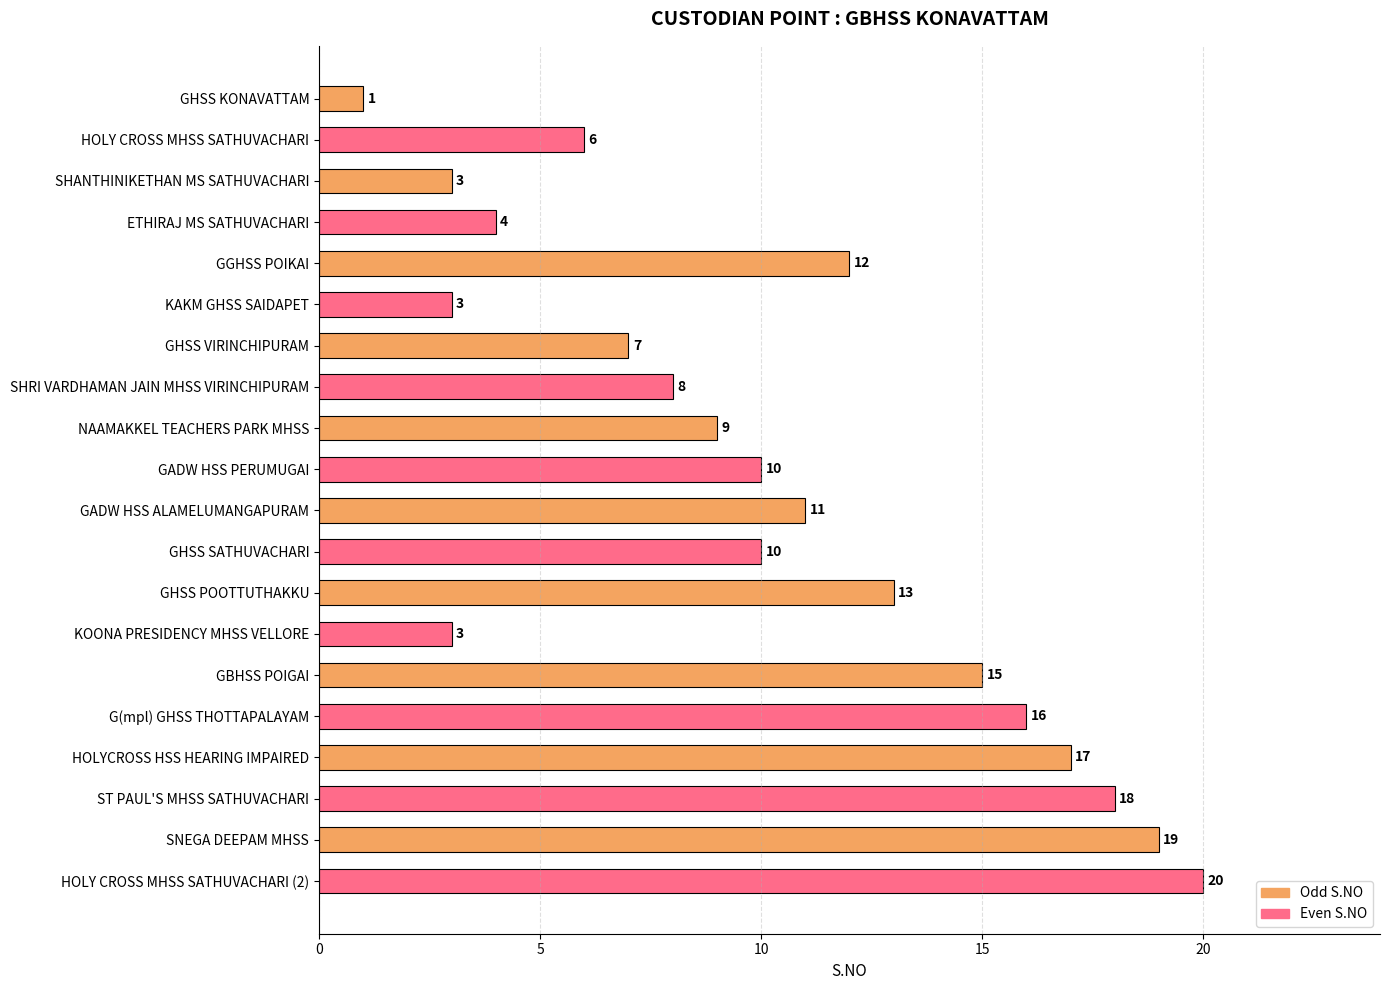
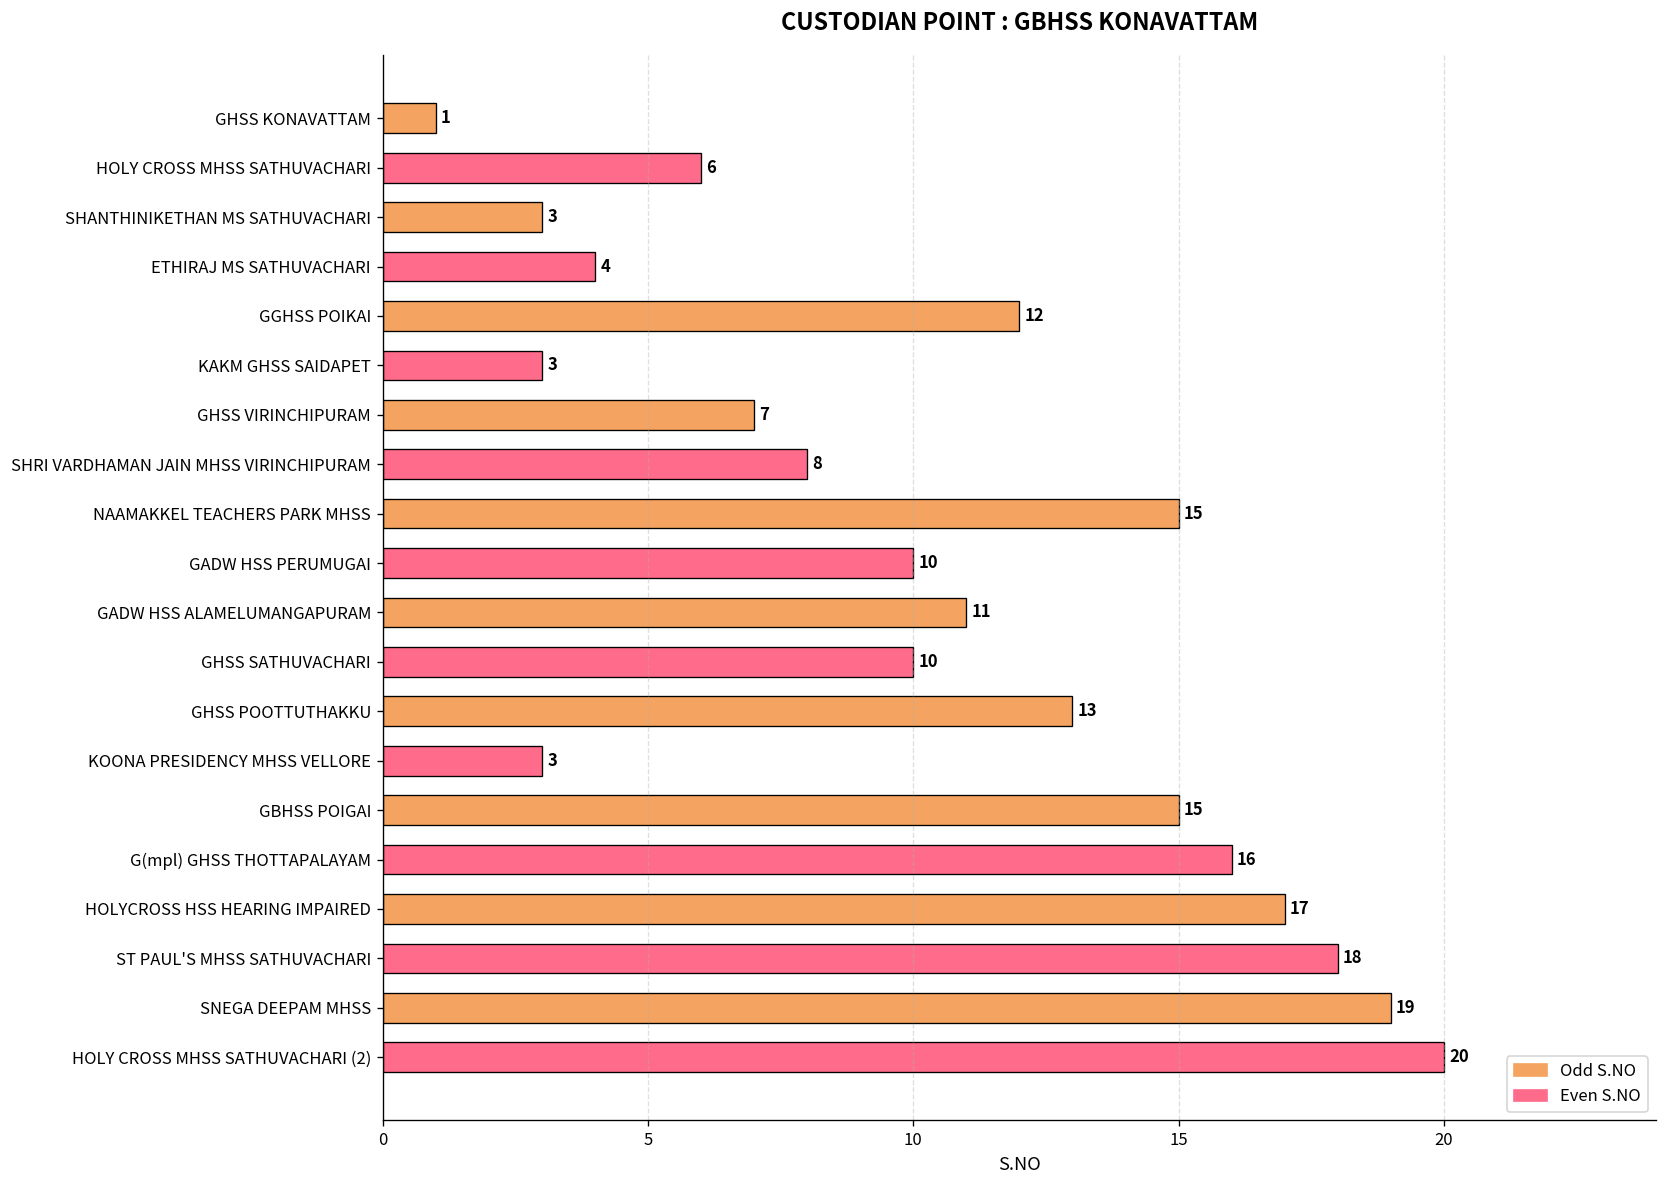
  {
    "GHSS KONAVATTAM": 1,
    "HOLY CROSS MHSS SATHUVACHARI": 6,
    "SHANTHINIKETHAN MS SATHUVACHARI": 3,
    "ETHIRAJ MS SATHUVACHARI": 4,
    "GGHSS POIKAI": 12,
    "KAKM GHSS SAIDAPET": 3,
    "GHSS VIRINCHIPURAM": 7,
    "SHRI VARDHAMAN JAIN MHSS VIRINCHIPURAM": 8,
-   "NAAMAKKEL TEACHERS PARK MHSS": 9,
+   "NAAMAKKEL TEACHERS PARK MHSS": 15,
    "GADW HSS PERUMUGAI": 10,
    "GADW HSS ALAMELUMANGAPURAM": 11,
    "GHSS SATHUVACHARI": 10,
    "GHSS POOTTUTHAKKU": 13,
    "KOONA PRESIDENCY MHSS VELLORE": 3,
    "GBHSS POIGAI": 15,
    "G(mpl) GHSS THOTTAPALAYAM": 16,
    "HOLYCROSS HSS HEARING IMPAIRED": 17,
    "ST PAUL'S MHSS SATHUVACHARI": 18,
    "SNEGA DEEPAM MHSS": 19,
    "HOLY CROSS MHSS SATHUVACHARI (2)": 20
  }
